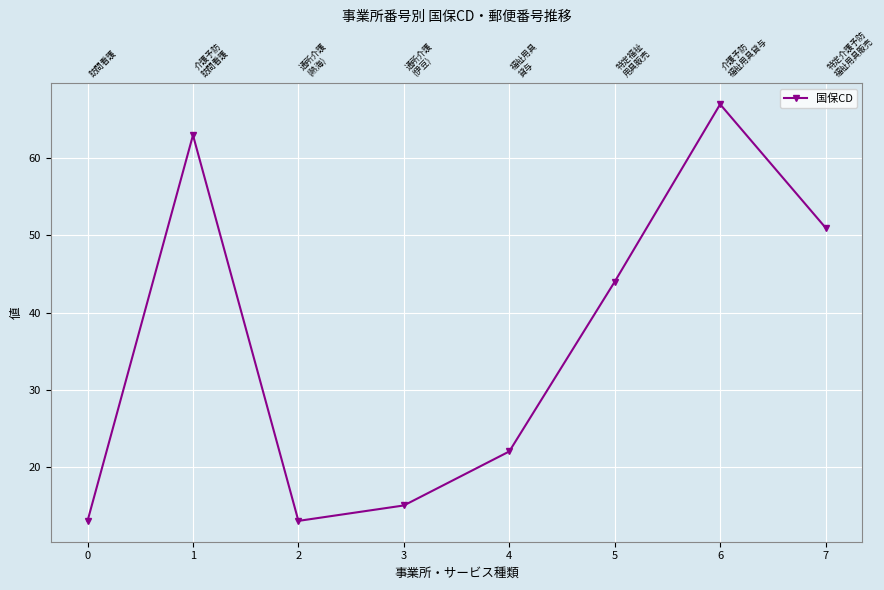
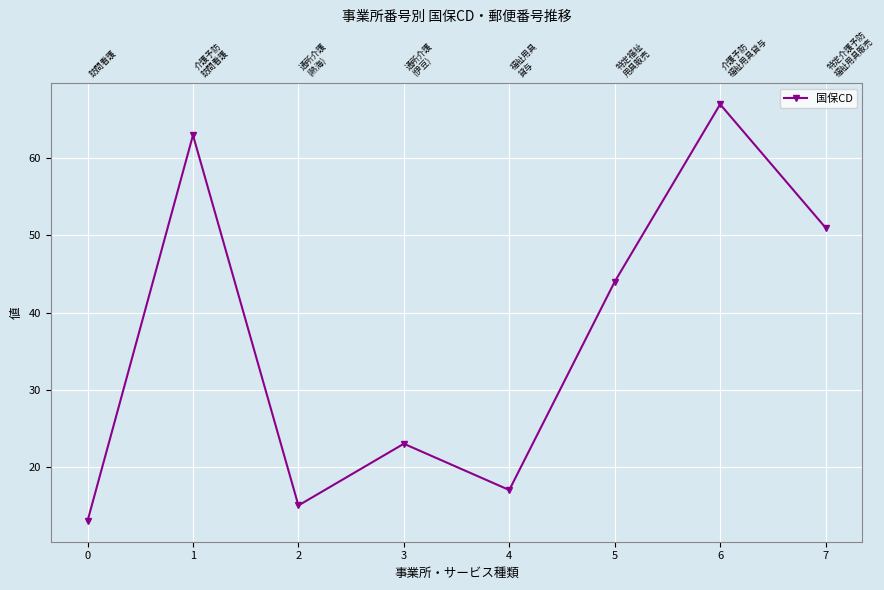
  {
    "0": 13,
    "1": 63,
-   "2": 13,
-   "3": 15,
-   "4": 22,
+   "2": 15,
+   "3": 23,
+   "4": 17,
    "5": 44,
    "6": 67,
    "7": 51
  }
